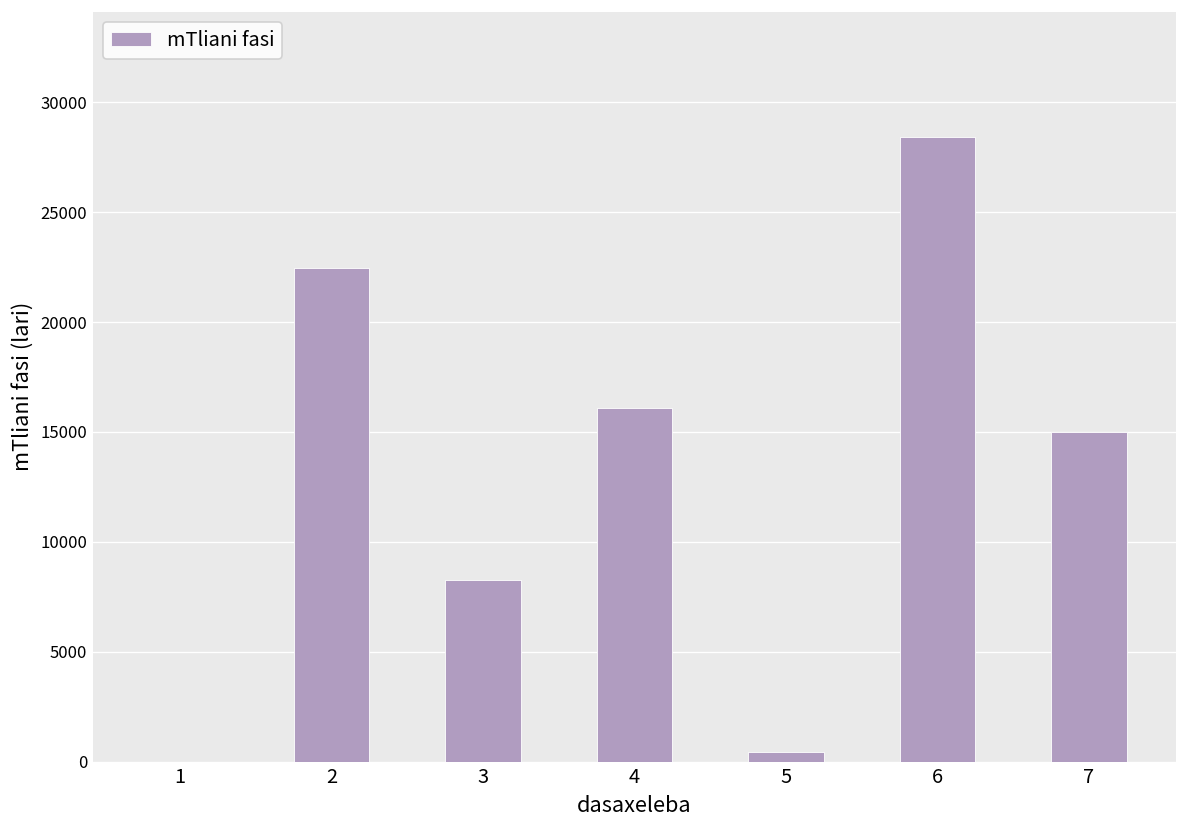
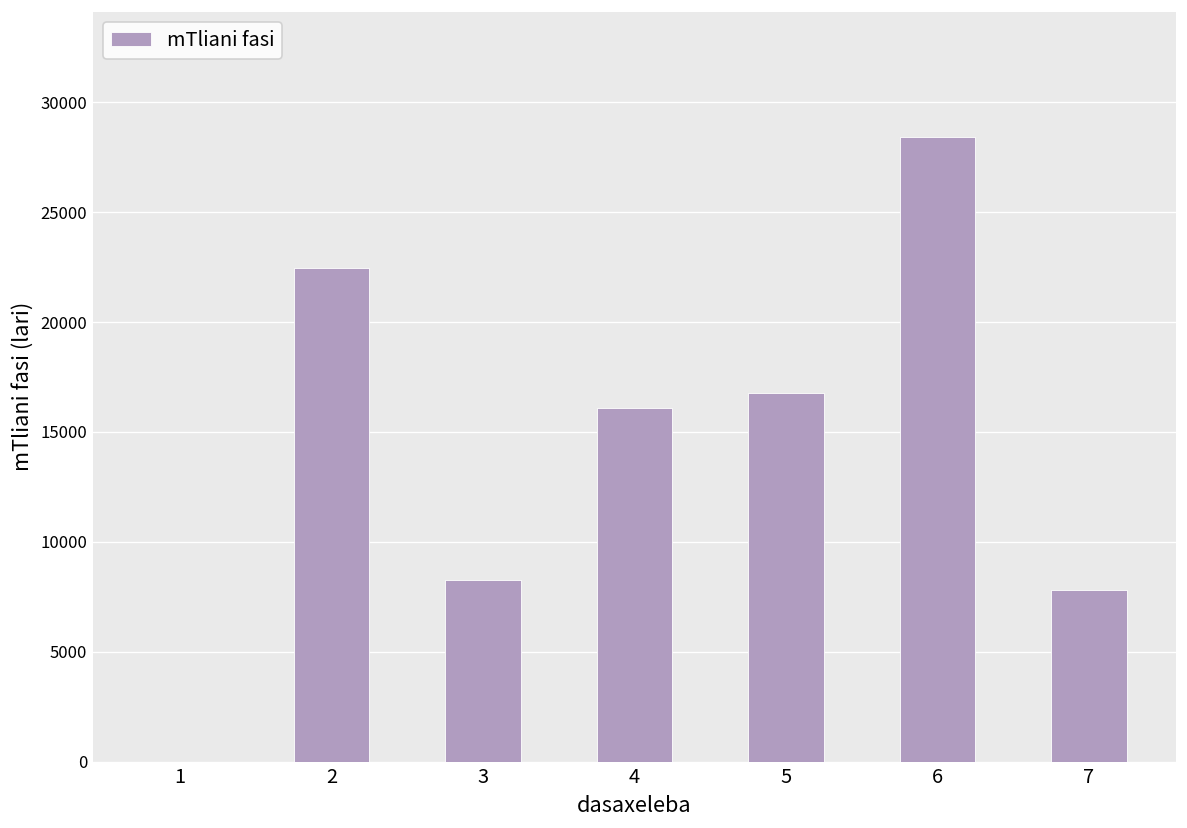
  {
    "1": 0,
    "2": 22500,
    "3": 8300,
    "4": 16100,
-   "5": 400,
+   "5": 16800,
    "6": 28400,
-   "7": 15000
+   "7": 7800
  }
